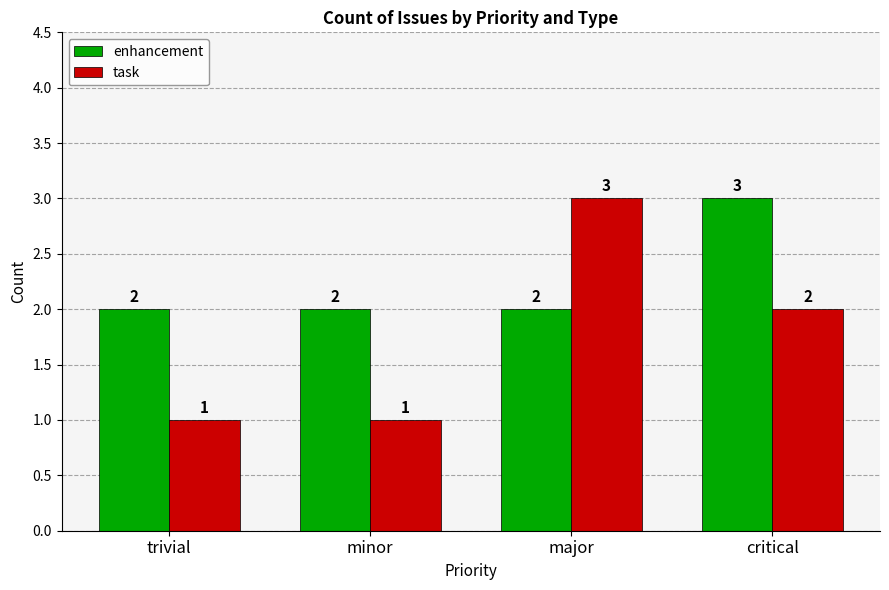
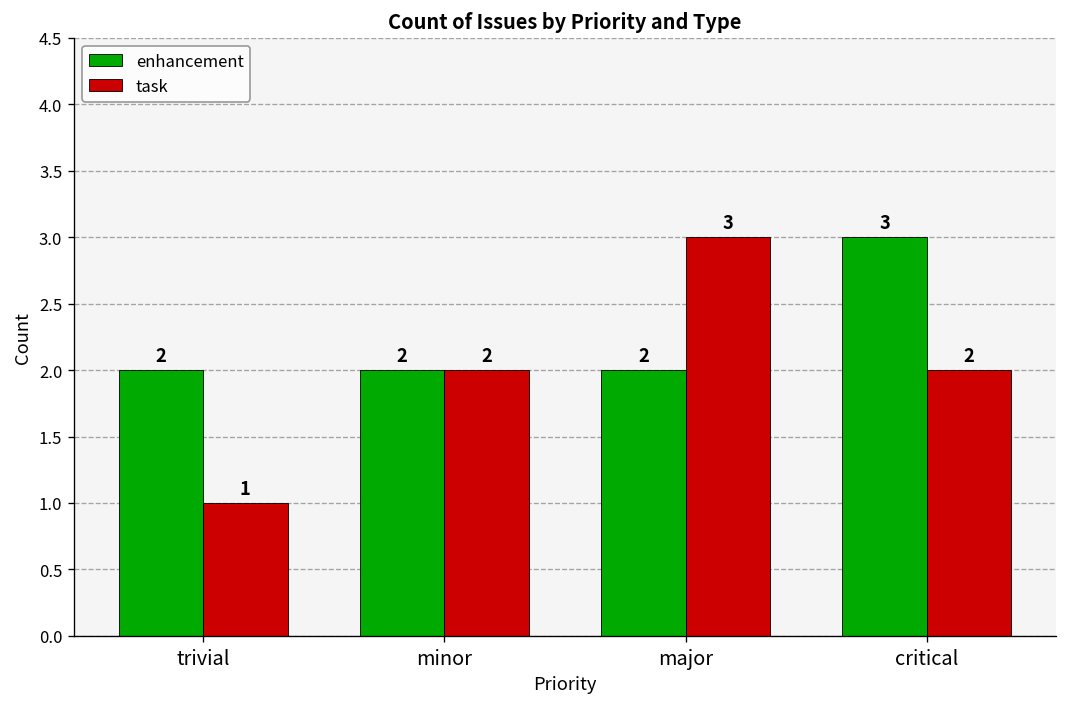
  {
    "enhancement": {
      "trivial": 2,
      "minor": 2,
      "major": 2,
      "critical": 3
    },
    "task": {
      "trivial": 1,
-     "minor": 1,
+     "minor": 2,
      "major": 3,
      "critical": 2
    }
  }
